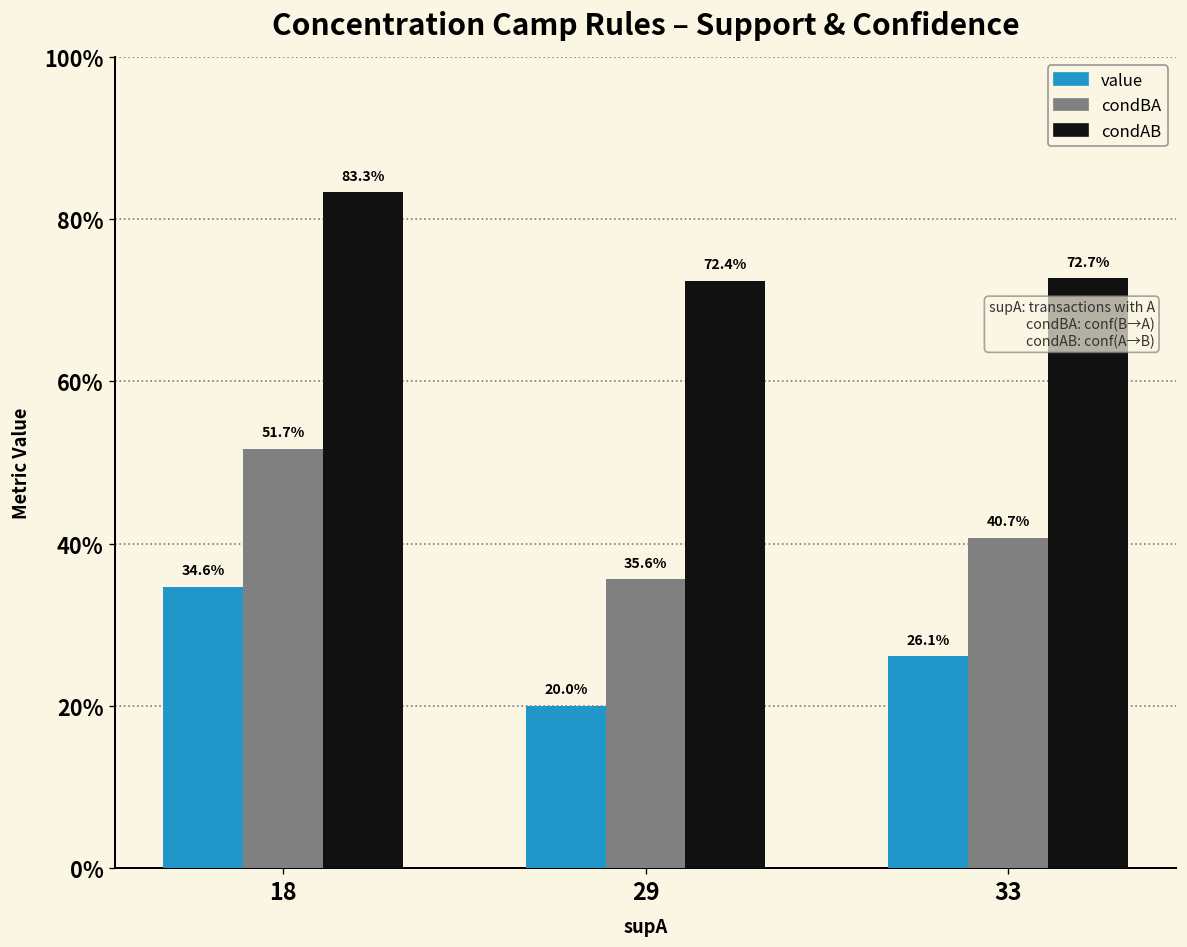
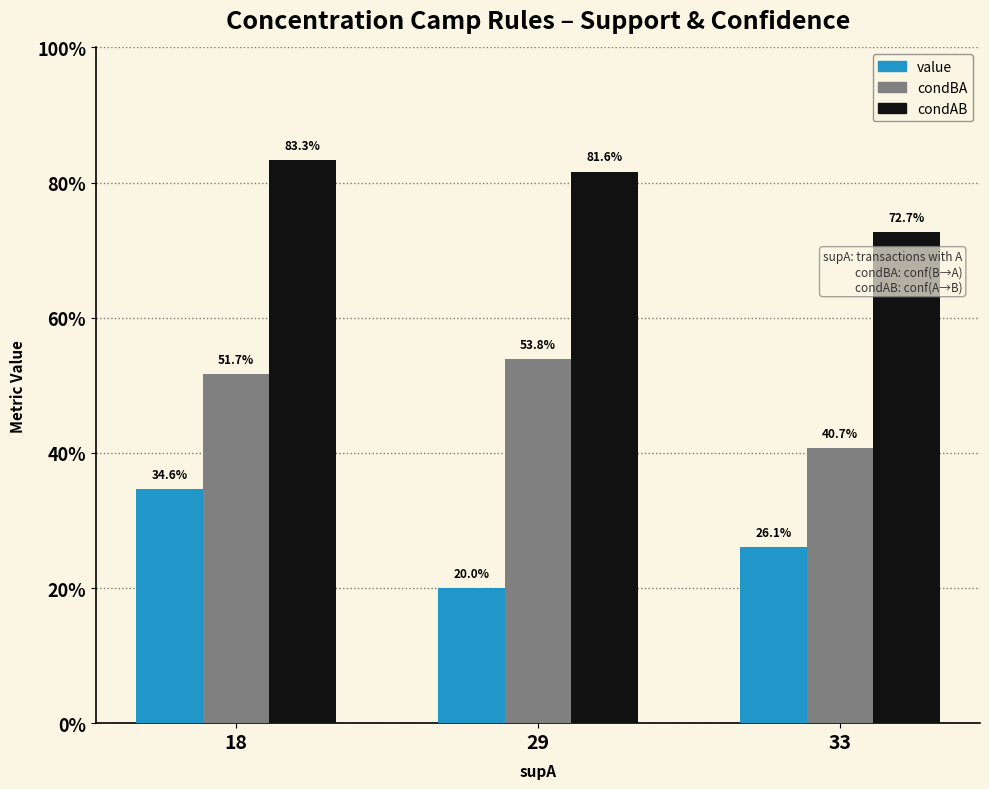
  {
    "value": {
      "18": "34.6%",
      "29": "20.0%",
      "33": "26.1%"
    },
    "condBA": {
      "18": "51.7%",
-     "29": "35.6%",
+     "29": "53.8%",
      "33": "40.7%"
    },
    "condAB": {
      "18": "83.3%",
-     "29": "72.4%",
+     "29": "81.6%",
      "33": "72.7%"
    }
  }
